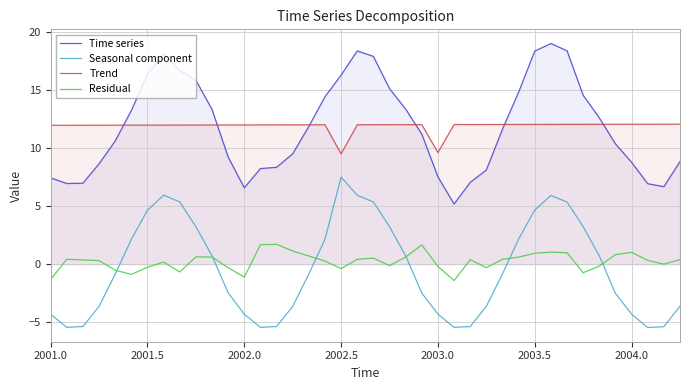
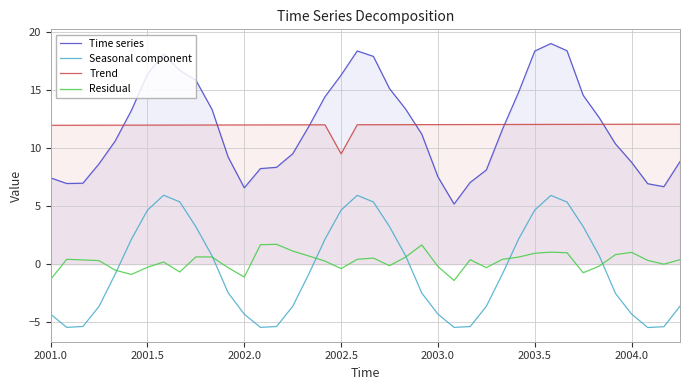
  {
    "Time series": {
      "2001.0": 7.4,
      "2002.0": 6.6,
      "2002.5": 16.3,
      "2003.0": 7.5,
      "2003.5": 18.4,
      "2004.0": 8.8
    },
    "Seasonal component": {
      "2001.0": -4.3,
      "2001.5": 4.7,
      "2002.0": -4.3,
-     "2002.5": 7.5,
+     "2002.5": 4.7,
      "2003.0": -4.3,
      "2003.5": 4.7,
      "2004.0": -4.3
    },
    "Trend": {
      "2001.0": 12.0,
      "2001.5": 12.0,
      "2002.0": 12.0,
      "2002.5": 9.5,
-     "2003.0": 9.6,
+     "2003.0": 12.0,
      "2003.5": 12.0,
      "2004.0": 12.1
    },
    "Residual": {
      "2001.0": -1.3,
      "2001.5": -0.3,
      "2002.0": -1.1,
      "2002.5": -0.4,
      "2003.0": -0.2,
      "2003.5": 0.9,
      "2004.0": 1.0
    }
  }
